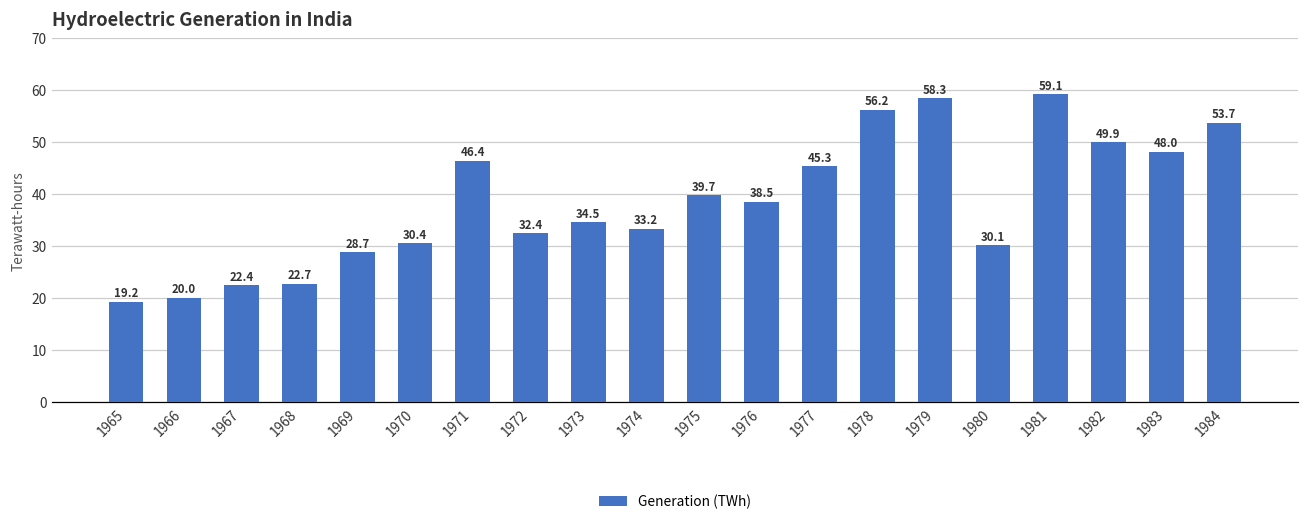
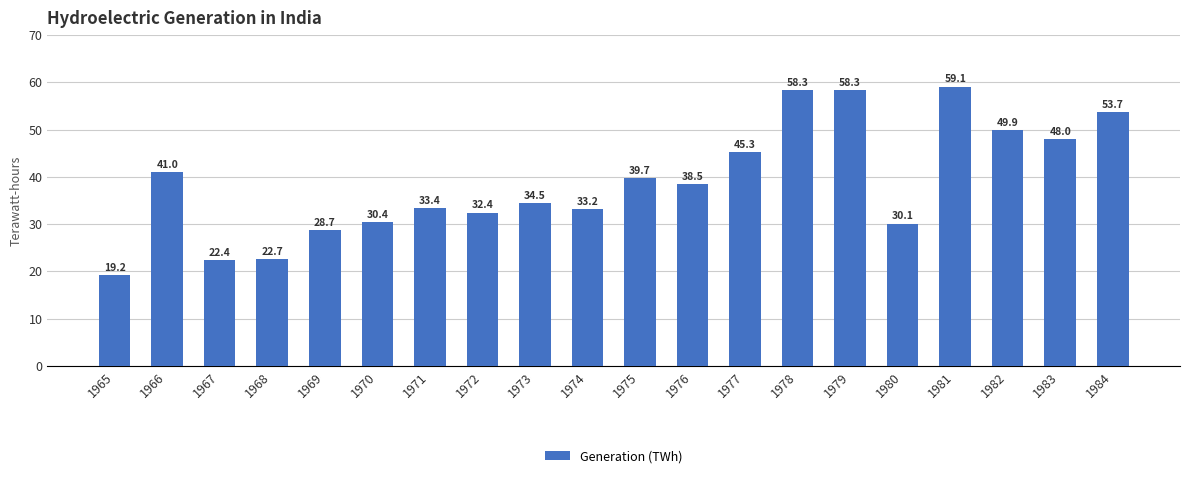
  {
    "1965": 19.2,
-   "1966": 20.0,
+   "1966": 41.0,
    "1967": 22.4,
    "1968": 22.7,
    "1969": 28.7,
    "1970": 30.4,
-   "1971": 46.4,
+   "1971": 33.4,
    "1972": 32.4,
    "1973": 34.5,
    "1974": 33.2,
    "1975": 39.7,
    "1976": 38.5,
    "1977": 45.3,
-   "1978": 56.2,
+   "1978": 58.3,
    "1979": 58.3,
    "1980": 30.1,
    "1981": 59.1,
    "1982": 49.9,
    "1983": 48.0,
    "1984": 53.7
  }
